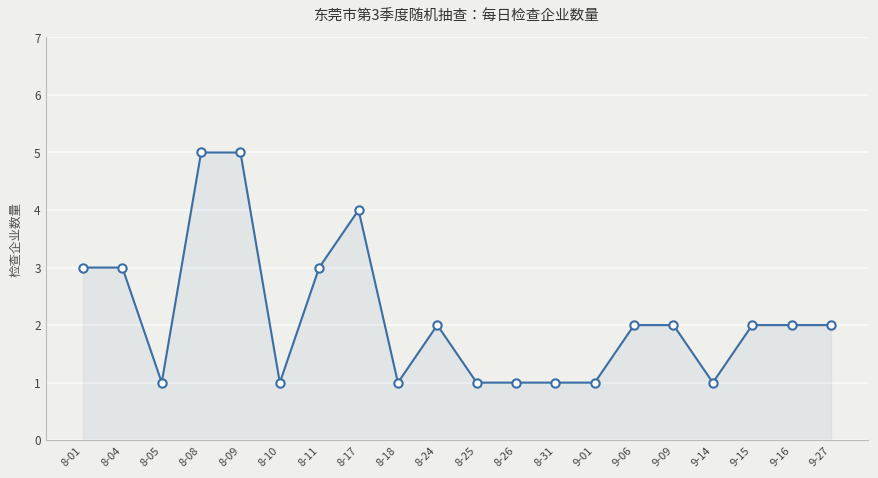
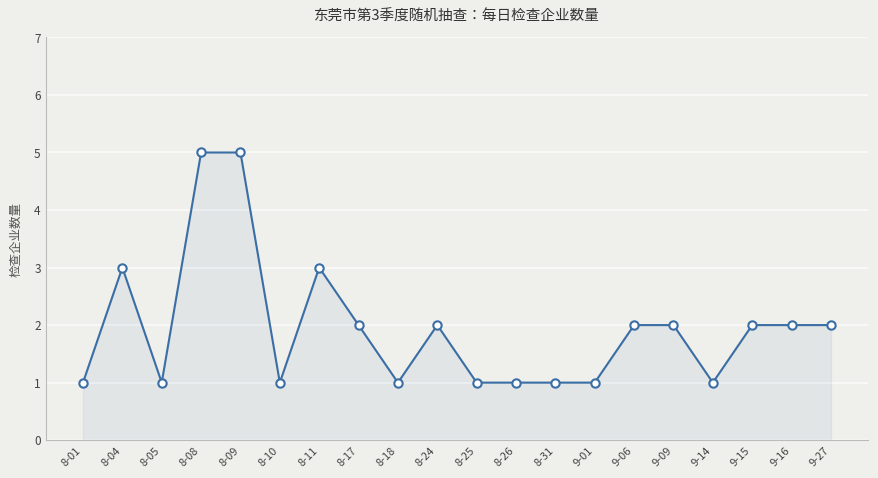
  {
-   "8-01": 3,
+   "8-01": 1,
    "8-04": 3,
    "8-05": 1,
    "8-08": 5,
    "8-09": 5,
    "8-10": 1,
    "8-11": 3,
-   "8-17": 4,
+   "8-17": 2,
    "8-18": 1,
    "8-24": 2,
    "8-25": 1,
    "8-26": 1,
    "8-31": 1,
    "9-01": 1,
    "9-06": 2,
    "9-09": 2,
    "9-14": 1,
    "9-15": 2,
    "9-16": 2,
    "9-27": 2
  }
